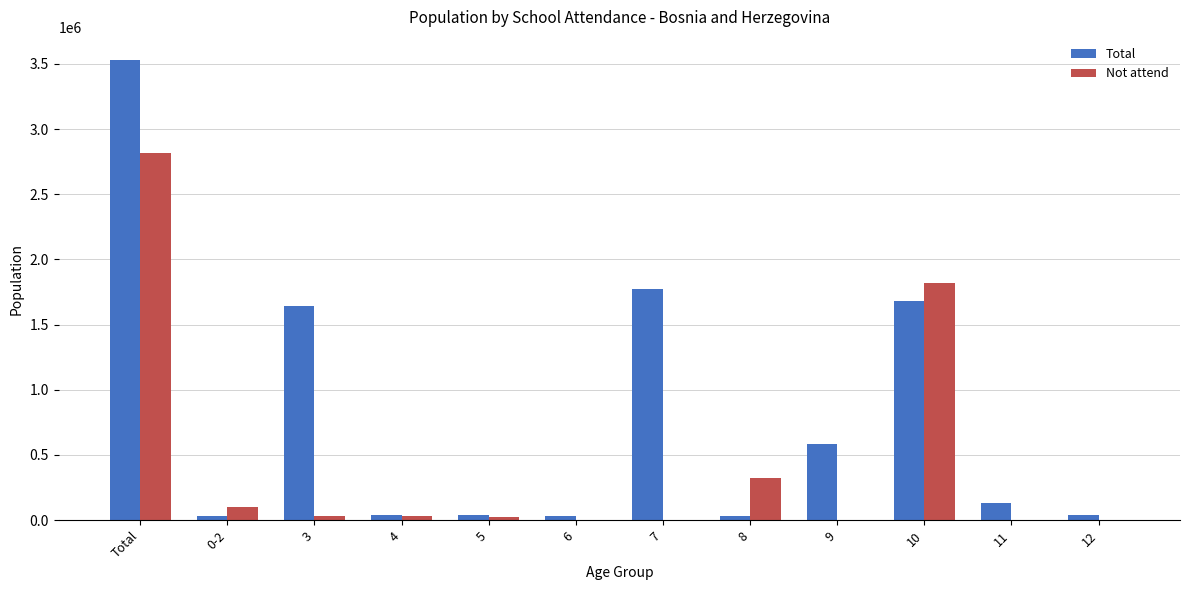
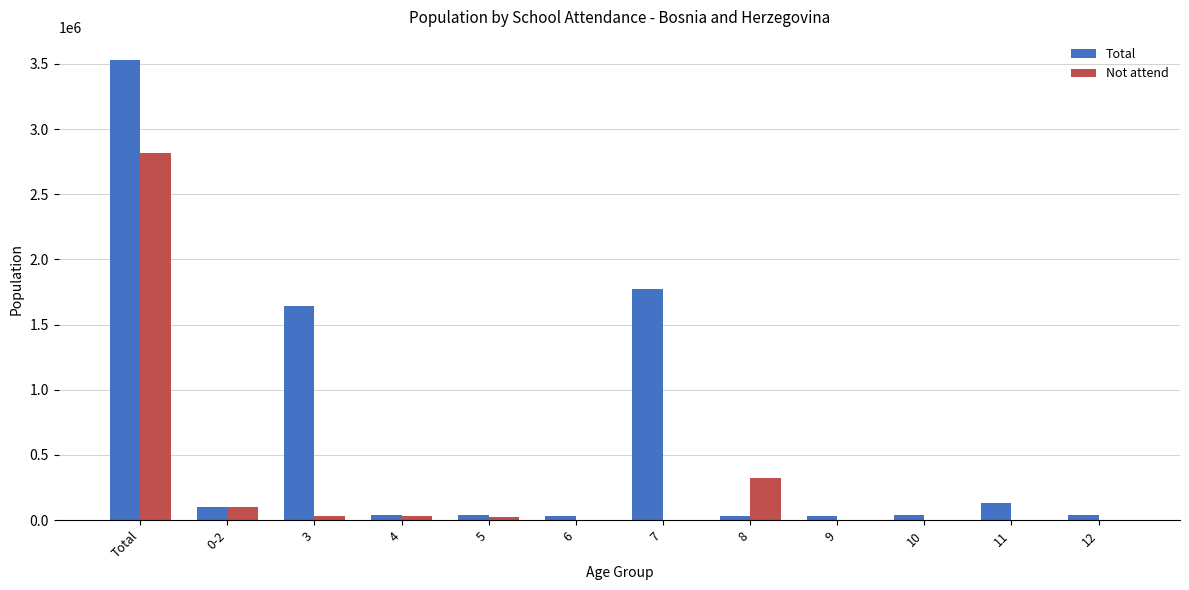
  {
    "Total": {
      "Total": 3530000,
-     "0-2": 30000,
+     "0-2": 100000,
      "3": 1640000,
      "4": 40000,
      "5": 40000,
      "6": 30000,
      "7": 1780000,
      "8": 40000,
-     "9": 580000,
-     "10": 1680000,
+     "9": 40000,
+     "10": 40000,
      "11": 130000,
      "12": 40000
    },
    "Not attend": {
      "Total": 2820000,
      "0-2": 100000,
      "3": 30000,
      "4": 30000,
      "5": 30000,
      "8": 320000,
-     "10": 1820000
+     "10": 0
    }
  }
